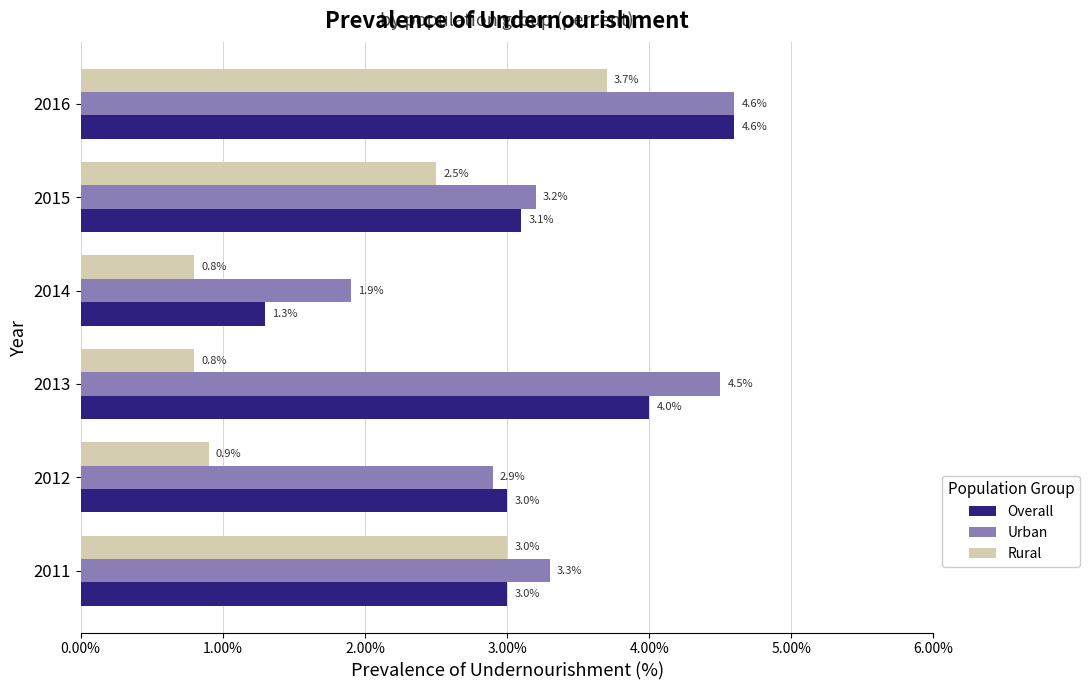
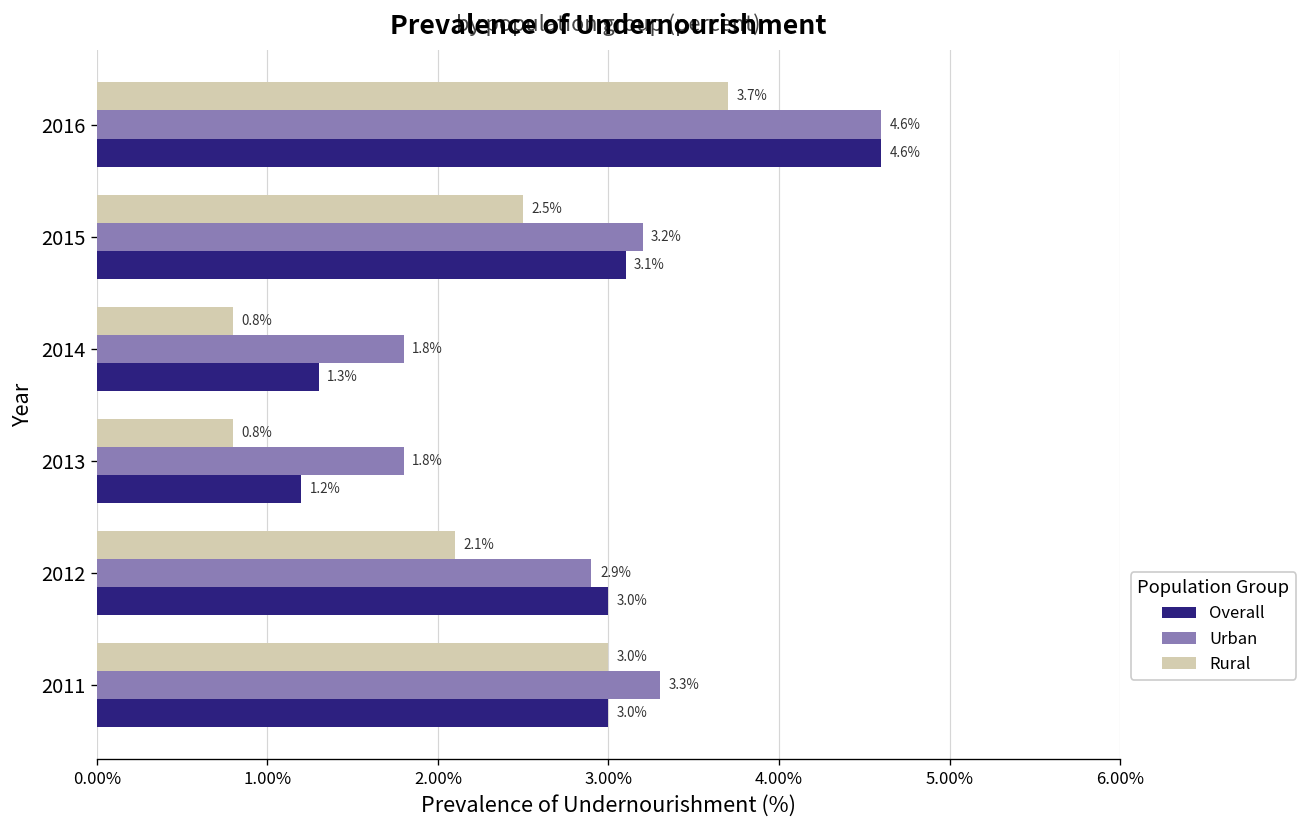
  {
    "Overall": {
      "2016": "4.6%",
      "2015": "3.1%",
      "2014": "1.3%",
-     "2013": "4.0%",
+     "2013": "1.2%",
      "2012": "3.0%",
      "2011": "3.0%"
    },
    "Urban": {
      "2016": "4.6%",
      "2015": "3.2%",
-     "2014": "1.9%",
-     "2013": "4.5%",
+     "2014": "1.8%",
+     "2013": "1.8%",
      "2012": "2.9%",
      "2011": "3.3%"
    },
    "Rural": {
      "2016": "3.7%",
      "2015": "2.5%",
      "2014": "0.8%",
      "2013": "0.8%",
-     "2012": "0.9%",
+     "2012": "2.1%",
      "2011": "3.0%"
    }
  }
